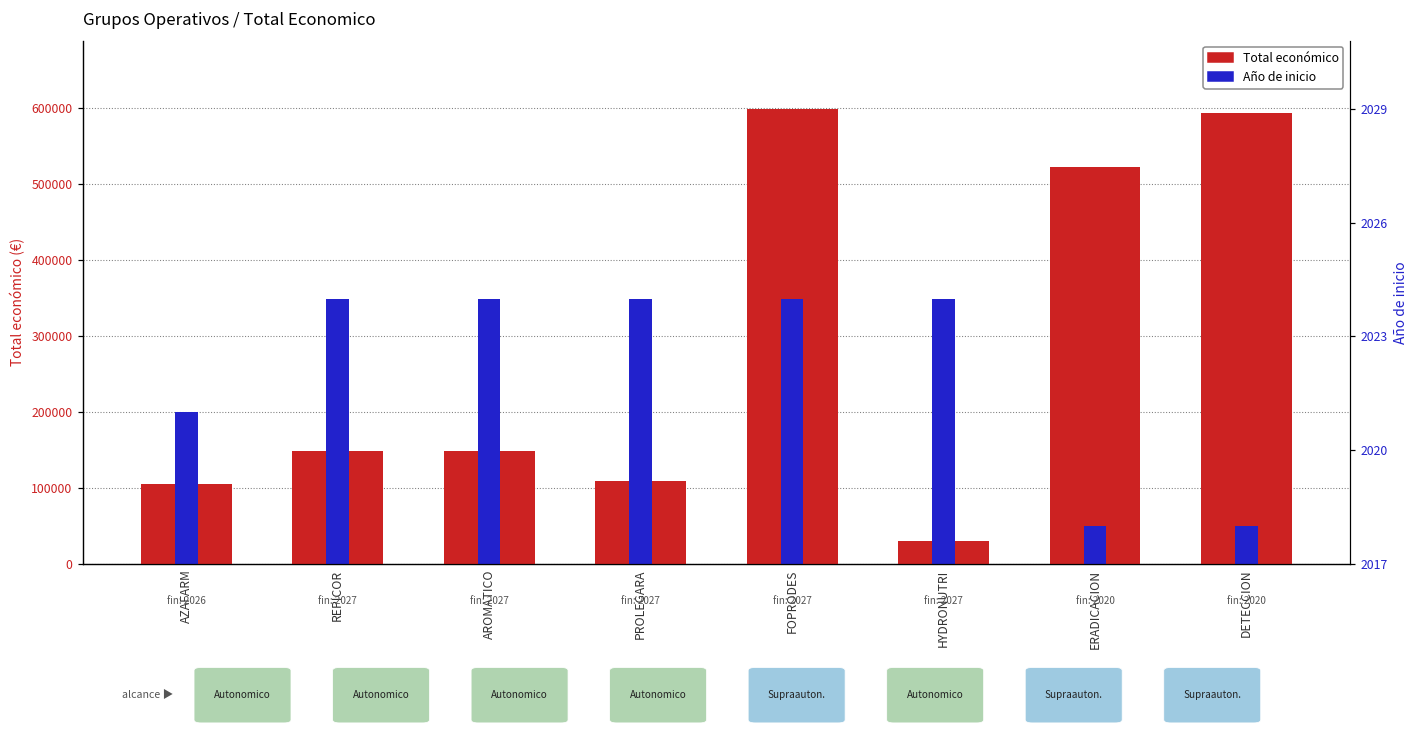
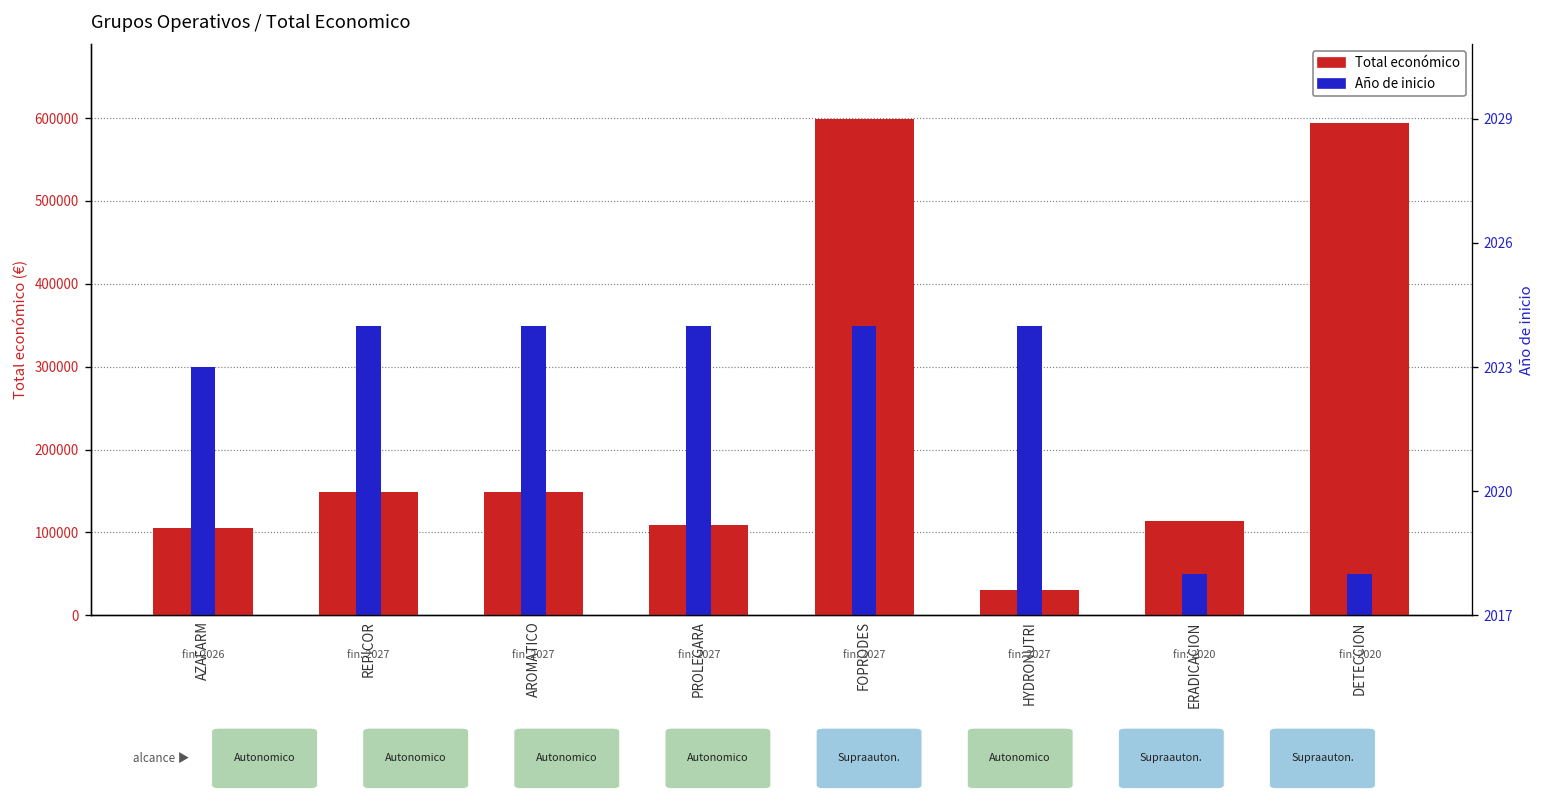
  {
    "Total económico": {
      "FOPRODES": 600000,
-     "ERADICACION": 520000,
+     "ERADICACION": 110000,
      "DETECCION": 590000
    },
    "Año de inicio": {
-     "AZAFARM": 200000,
+     "AZAFARM": 300000,
      "REPICOR": 350000,
      "AROMATICO": 350000,
      "PROLEGARA": 350000,
      "HYDRONUTRI": 350000
    }
  }
